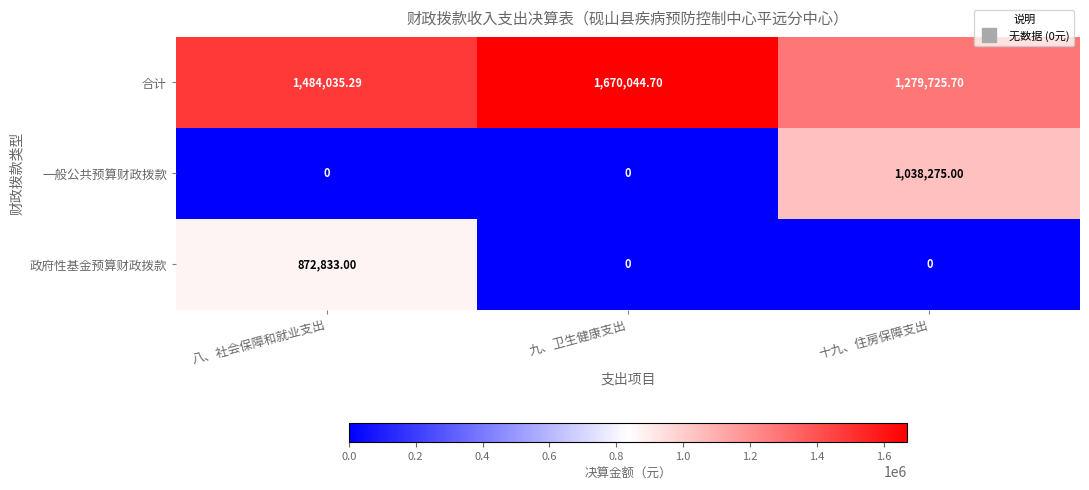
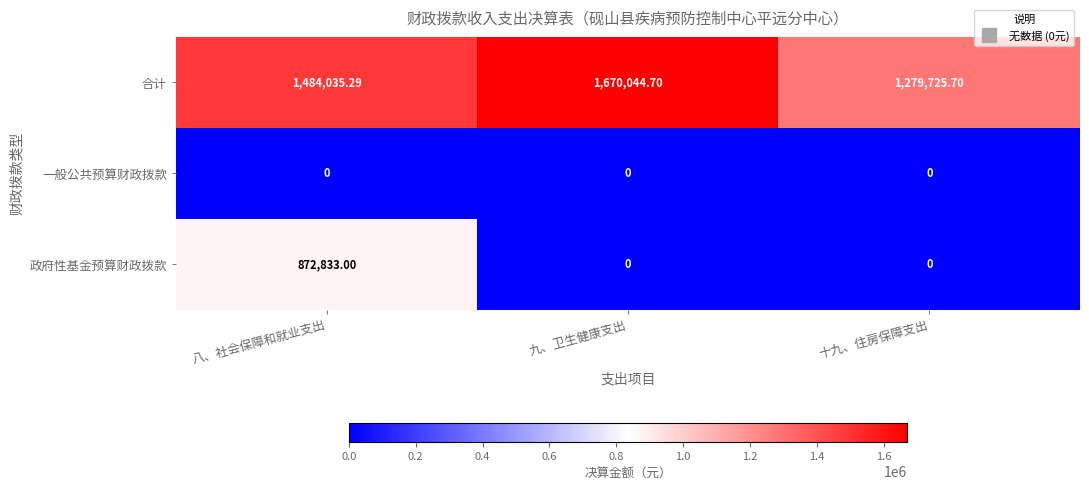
  {
    "合计": {
      "八、社会保障和就业支出": "1,484,035.29",
      "九、卫生健康支出": "1,670,044.70",
      "十九、住房保障支出": "1,279,725.70"
    },
    "一般公共预算财政拨款": {
      "八、社会保障和就业支出": "0",
      "九、卫生健康支出": "0",
-     "十九、住房保障支出": "1,038,275.00"
+     "十九、住房保障支出": "0"
    },
    "政府性基金预算财政拨款": {
      "八、社会保障和就业支出": "872,833.00",
      "九、卫生健康支出": "0",
      "十九、住房保障支出": "0"
    }
  }
